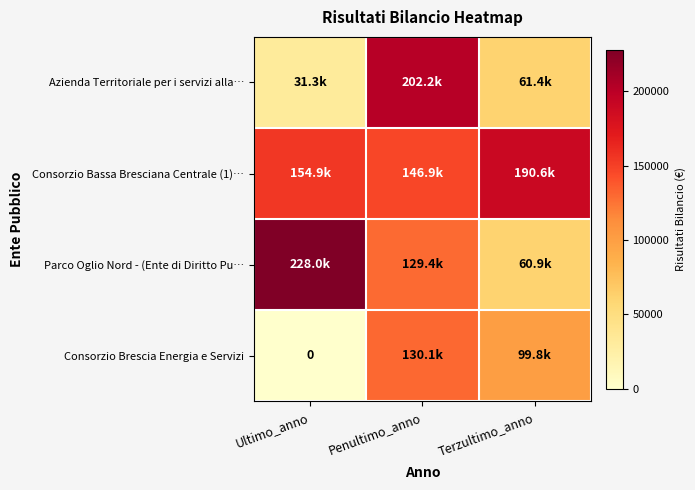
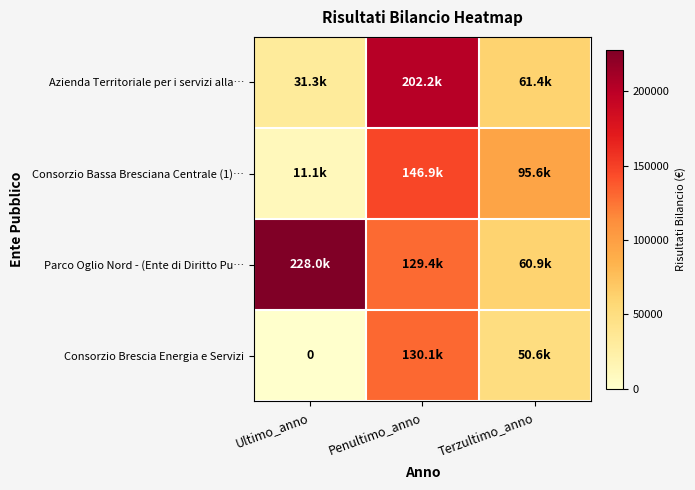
  {
    "Azienda Territoriale per i servizi alla…": {
      "Ultimo_anno": "31.3k",
      "Penultimo_anno": "202.2k",
      "Terzultimo_anno": "61.4k"
    },
    "Consorzio Bassa Bresciana Centrale (1)…": {
-     "Ultimo_anno": "154.9k",
+     "Ultimo_anno": "11.1k",
      "Penultimo_anno": "146.9k",
-     "Terzultimo_anno": "190.6k"
+     "Terzultimo_anno": "95.6k"
    },
    "Parco Oglio Nord - (Ente di Diritto Pu…": {
      "Ultimo_anno": "228.0k",
      "Penultimo_anno": "129.4k",
      "Terzultimo_anno": "60.9k"
    },
    "Consorzio Brescia Energia e Servizi": {
      "Ultimo_anno": "0",
      "Penultimo_anno": "130.1k",
-     "Terzultimo_anno": "99.8k"
+     "Terzultimo_anno": "50.6k"
    }
  }
